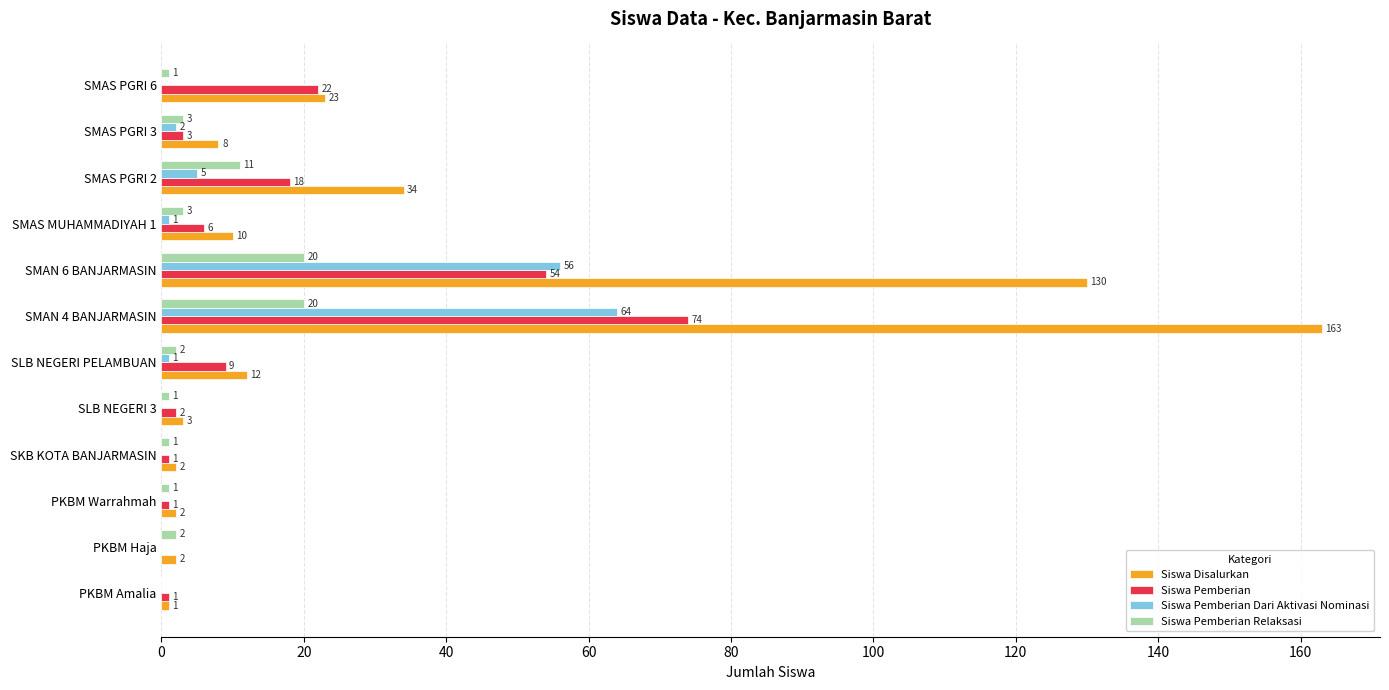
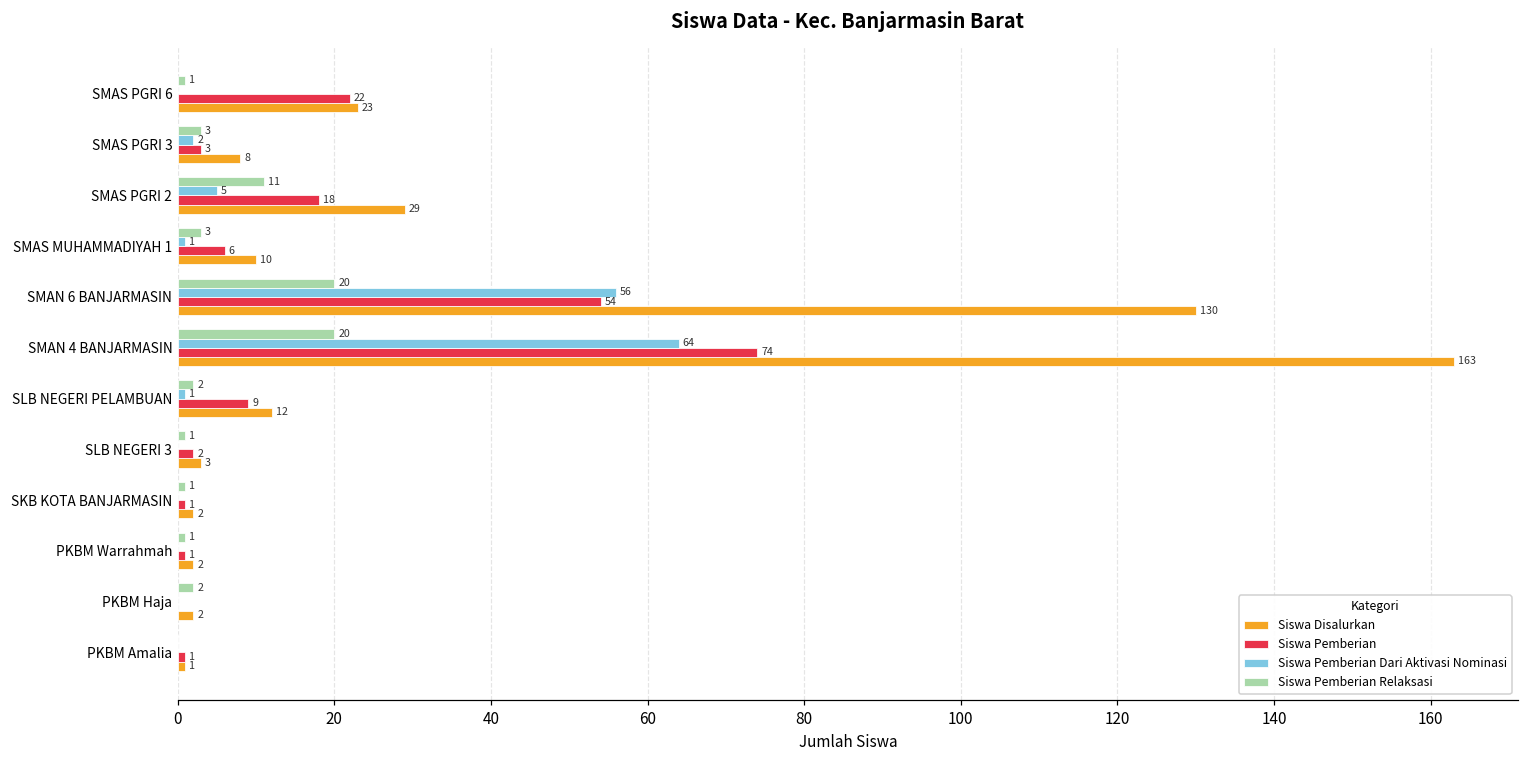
  {
    "Siswa Disalurkan": {
      "SMAS PGRI 6": 23,
      "SMAS PGRI 3": 8,
-     "SMAS PGRI 2": 34,
+     "SMAS PGRI 2": 29,
      "SMAS MUHAMMADIYAH 1": 10,
      "SMAN 6 BANJARMASIN": 130,
      "SMAN 4 BANJARMASIN": 163,
      "SLB NEGERI PELAMBUAN": 12,
      "SLB NEGERI 3": 3,
      "SKB KOTA BANJARMASIN": 2,
      "PKBM Warrahmah": 2,
      "PKBM Haja": 2
    },
    "Siswa Pemberian": {
      "SMAS PGRI 6": 22,
      "SMAS PGRI 3": 3,
      "SMAS PGRI 2": 18,
      "SMAS MUHAMMADIYAH 1": 6,
      "SMAN 6 BANJARMASIN": 54,
      "SMAN 4 BANJARMASIN": 74,
      "SLB NEGERI PELAMBUAN": 9,
      "SLB NEGERI 3": 2,
      "SKB KOTA BANJARMASIN": 1,
      "PKBM Warrahmah": 1
    },
    "Siswa Pemberian Dari Aktivasi Nominasi": {
      "SMAS PGRI 3": 2,
      "SMAS PGRI 2": 5,
      "SMAS MUHAMMADIYAH 1": 1,
      "SMAN 6 BANJARMASIN": 56,
      "SMAN 4 BANJARMASIN": 64,
      "SLB NEGERI PELAMBUAN": 1
    },
    "Siswa Pemberian Relaksasi": {
      "SMAS PGRI 6": 1,
      "SMAS PGRI 3": 3,
      "SMAS PGRI 2": 11,
      "SMAS MUHAMMADIYAH 1": 3,
      "SMAN 6 BANJARMASIN": 20,
      "SMAN 4 BANJARMASIN": 20,
      "SLB NEGERI PELAMBUAN": 2,
      "SLB NEGERI 3": 1,
      "SKB KOTA BANJARMASIN": 1,
      "PKBM Warrahmah": 1,
      "PKBM Haja": 2
    }
  }
